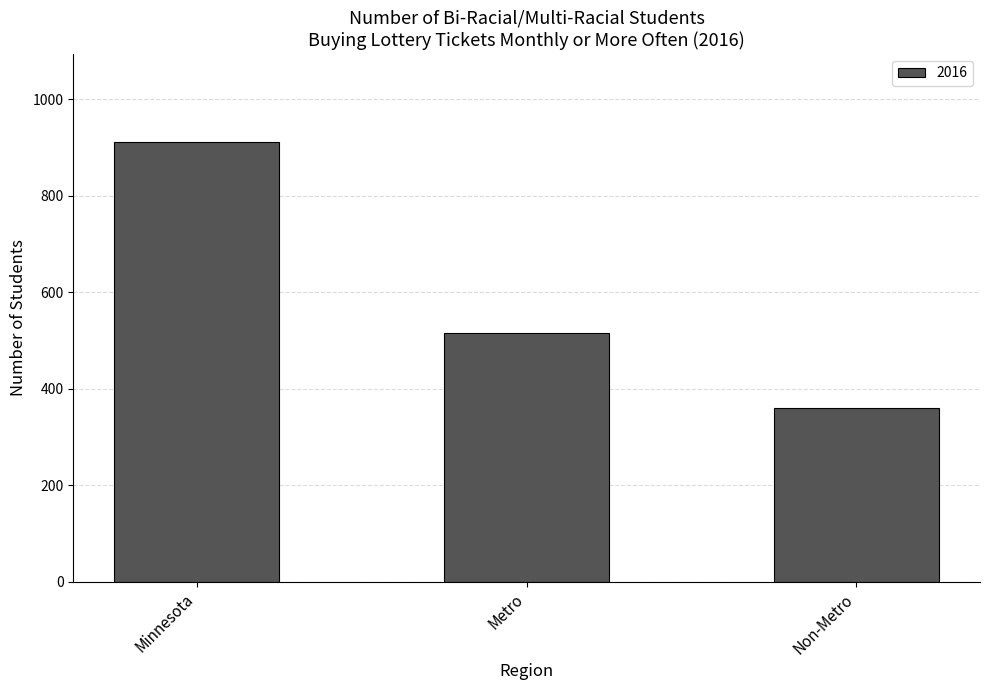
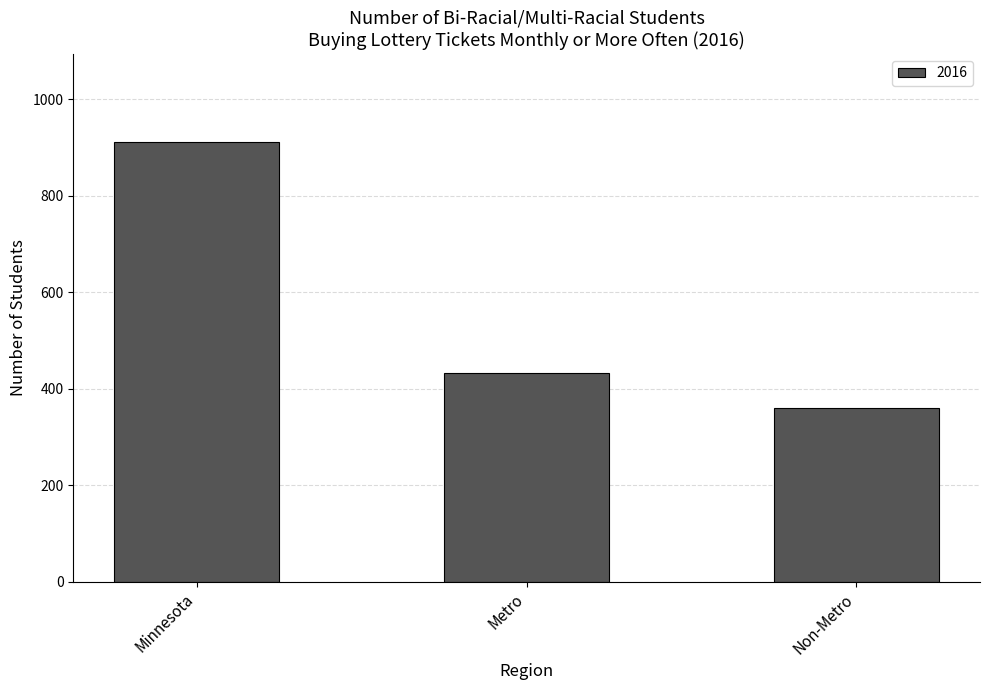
  {
    "Minnesota": 910,
-   "Metro": 520,
+   "Metro": 430,
    "Non-Metro": 360
  }
